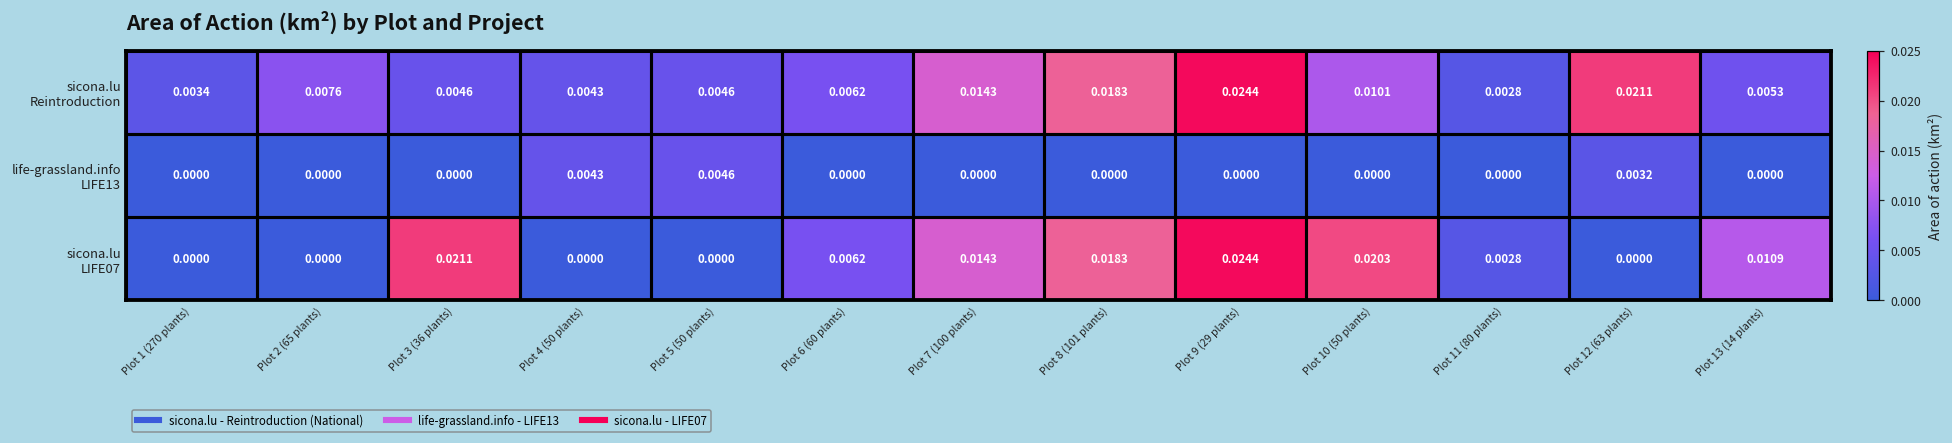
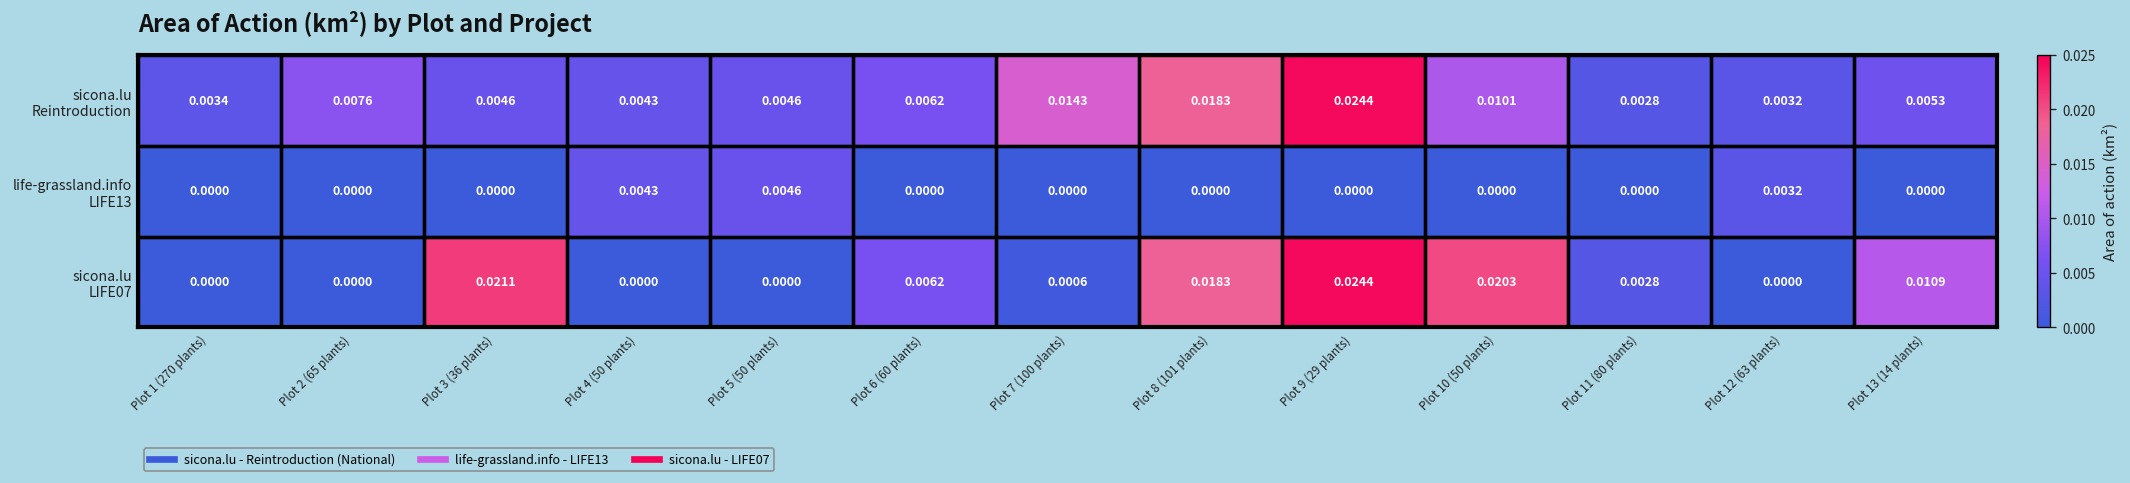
  {
    "sicona.lu Reintroduction": {
      "Plot 1 (270 plants)": 0.0034,
      "Plot 2 (65 plants)": 0.0076,
      "Plot 3 (36 plants)": 0.0046,
      "Plot 4 (50 plants)": 0.0043,
      "Plot 5 (50 plants)": 0.0046,
      "Plot 6 (60 plants)": 0.0062,
      "Plot 7 (100 plants)": 0.0143,
      "Plot 8 (101 plants)": 0.0183,
      "Plot 9 (29 plants)": 0.0244,
      "Plot 10 (50 plants)": 0.0101,
      "Plot 11 (80 plants)": 0.0028,
-     "Plot 12 (63 plants)": 0.0211,
+     "Plot 12 (63 plants)": 0.0032,
      "Plot 13 (14 plants)": 0.0053
    },
    "life-grassland.info LIFE13": {
      "Plot 1 (270 plants)": 0.0000,
      "Plot 2 (65 plants)": 0.0000,
      "Plot 3 (36 plants)": 0.0000,
      "Plot 4 (50 plants)": 0.0043,
      "Plot 5 (50 plants)": 0.0046,
      "Plot 6 (60 plants)": 0.0000,
      "Plot 7 (100 plants)": 0.0000,
      "Plot 8 (101 plants)": 0.0000,
      "Plot 9 (29 plants)": 0.0000,
      "Plot 10 (50 plants)": 0.0000,
      "Plot 11 (80 plants)": 0.0000,
      "Plot 12 (63 plants)": 0.0032,
      "Plot 13 (14 plants)": 0.0000
    },
    "sicona.lu LIFE07": {
      "Plot 1 (270 plants)": 0.0000,
      "Plot 2 (65 plants)": 0.0000,
      "Plot 3 (36 plants)": 0.0211,
      "Plot 4 (50 plants)": 0.0000,
      "Plot 5 (50 plants)": 0.0000,
      "Plot 6 (60 plants)": 0.0062,
-     "Plot 7 (100 plants)": 0.0143,
+     "Plot 7 (100 plants)": 0.0006,
      "Plot 8 (101 plants)": 0.0183,
      "Plot 9 (29 plants)": 0.0244,
      "Plot 10 (50 plants)": 0.0203,
      "Plot 11 (80 plants)": 0.0028,
      "Plot 12 (63 plants)": 0.0000,
      "Plot 13 (14 plants)": 0.0109
    }
  }
